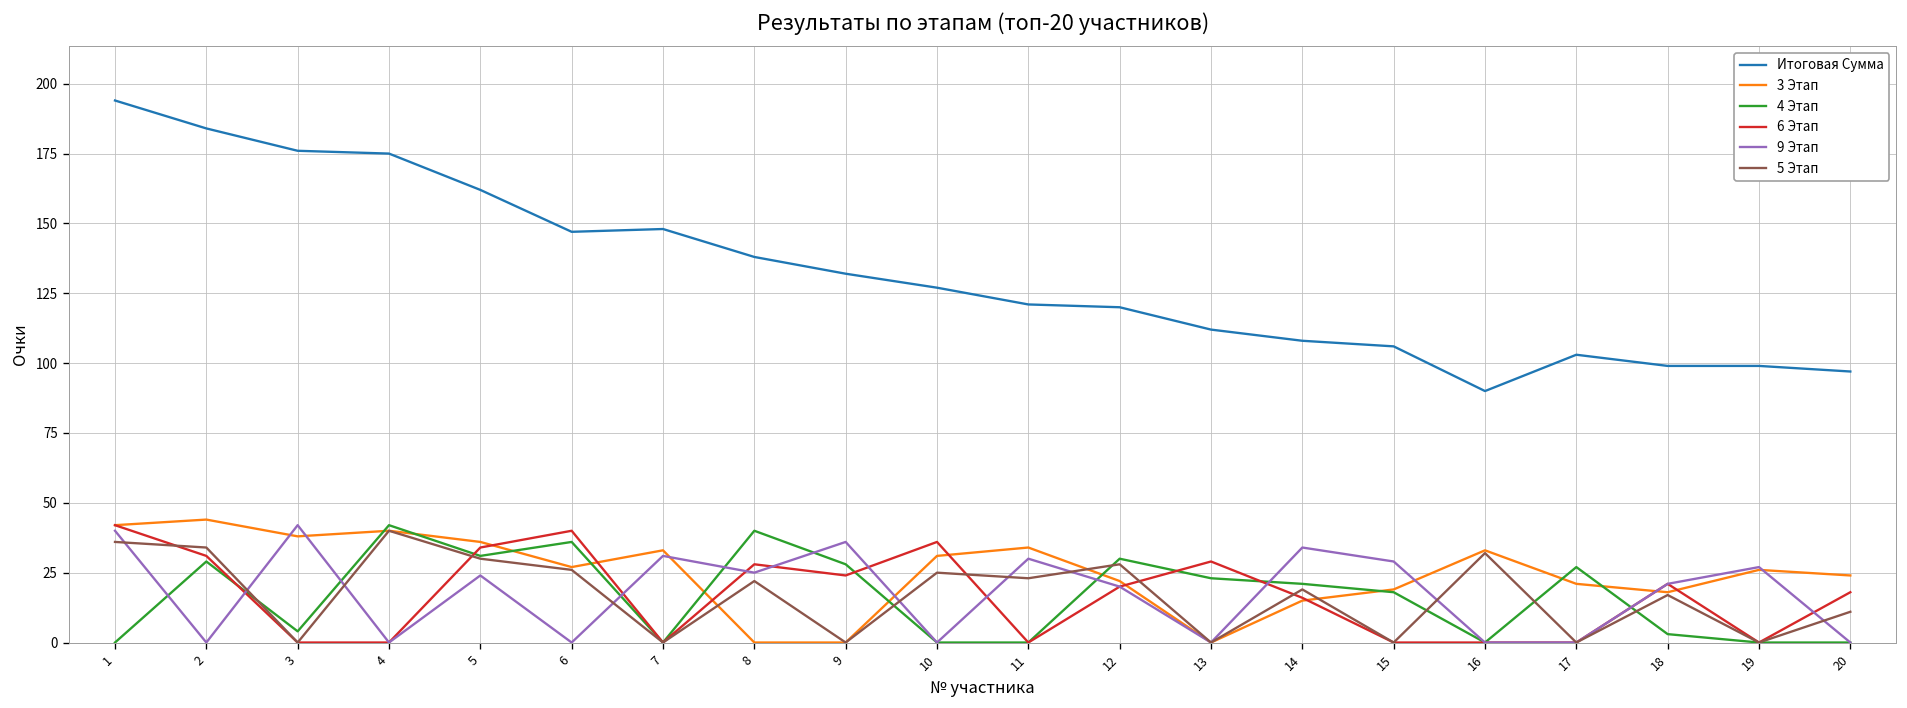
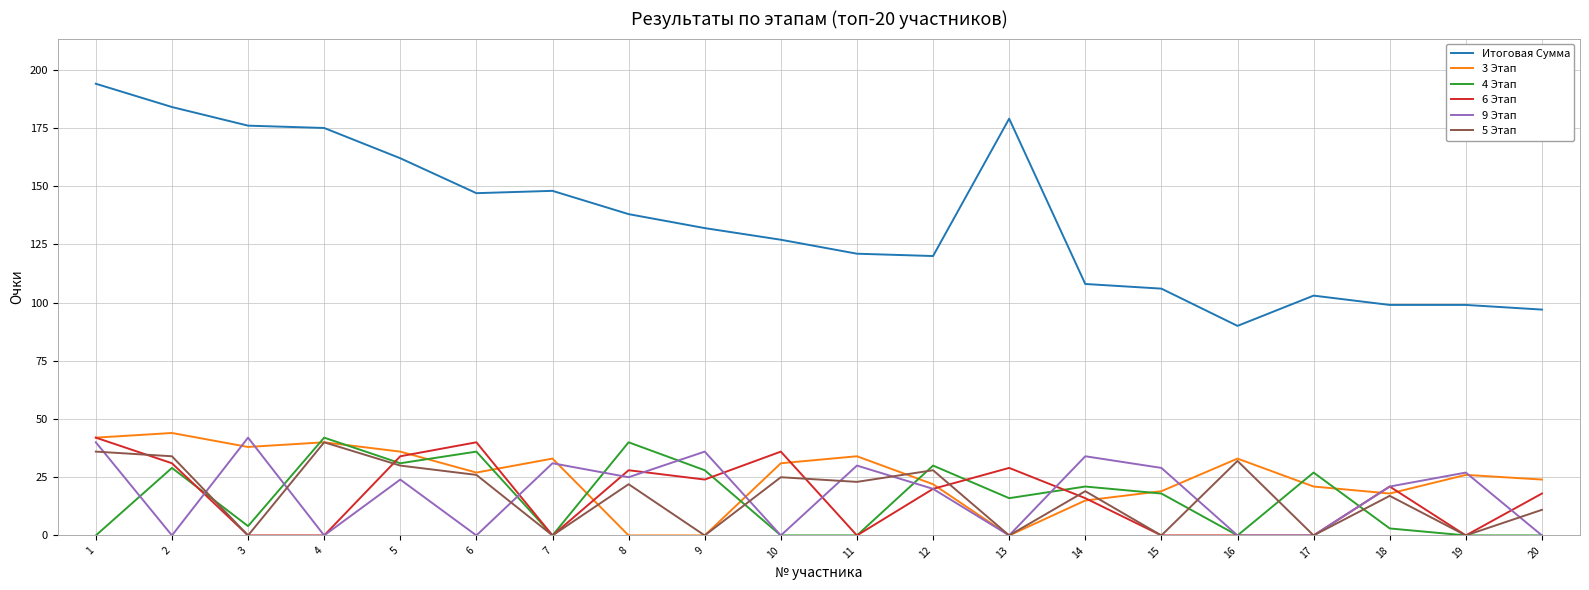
  {
    "Итоговая Сумма": {
      "1": 194,
      "2": 184,
      "3": 176,
      "4": 175,
      "5": 162,
      "6": 147,
      "7": 148,
      "8": 138,
      "9": 132,
      "10": 127,
      "11": 121,
      "12": 120,
-     "13": 112,
+     "13": 179,
      "14": 108,
      "15": 106,
      "16": 90,
      "17": 103,
      "18": 99,
      "19": 99,
      "20": 97
    },
    "3 Этап": {
      "2": 44,
      "3": 38,
      "5": 36,
      "7": 33,
      "8": 0,
      "10": 31,
      "11": 34,
      "12": 22,
      "17": 21,
      "20": 24
    },
    "4 Этап": {
      "1": 0,
      "2": 29,
      "3": 4,
      "4": 42,
      "6": 36,
      "8": 40,
      "9": 28,
      "12": 30,
-     "13": 23,
+     "13": 16,
      "14": 21,
      "17": 27,
      "18": 3
    },
    "6 Этап": {
      "2": 31,
      "5": 34,
      "6": 40,
      "8": 28,
      "9": 24,
      "10": 36,
      "13": 29,
      "20": 18
    },
    "9 Этап": {
      "1": 40,
      "2": 0,
      "3": 42,
      "5": 24,
      "6": 0,
      "7": 31,
      "8": 25,
      "9": 36,
      "11": 30,
      "14": 34,
      "15": 29
    },
    "5 Этап": {
      "1": 36,
      "2": 34,
      "8": 22,
      "10": 25,
      "11": 23,
      "12": 28,
      "14": 19,
      "20": 11
    }
  }
